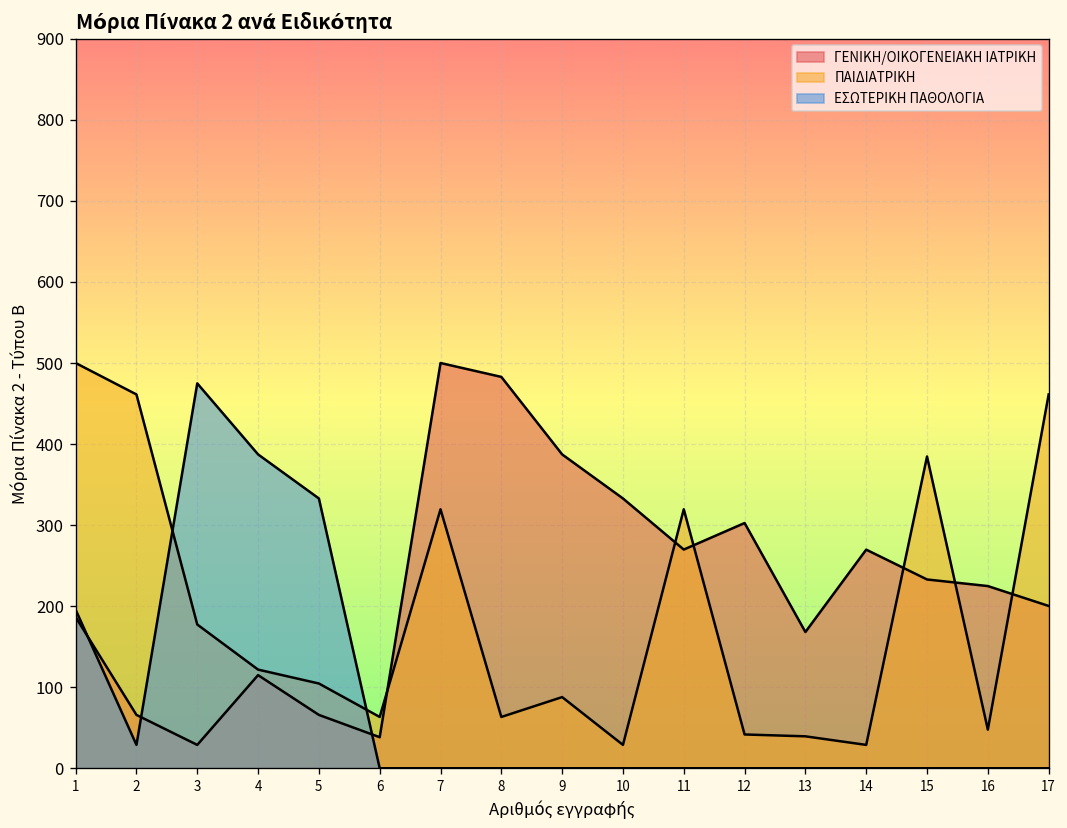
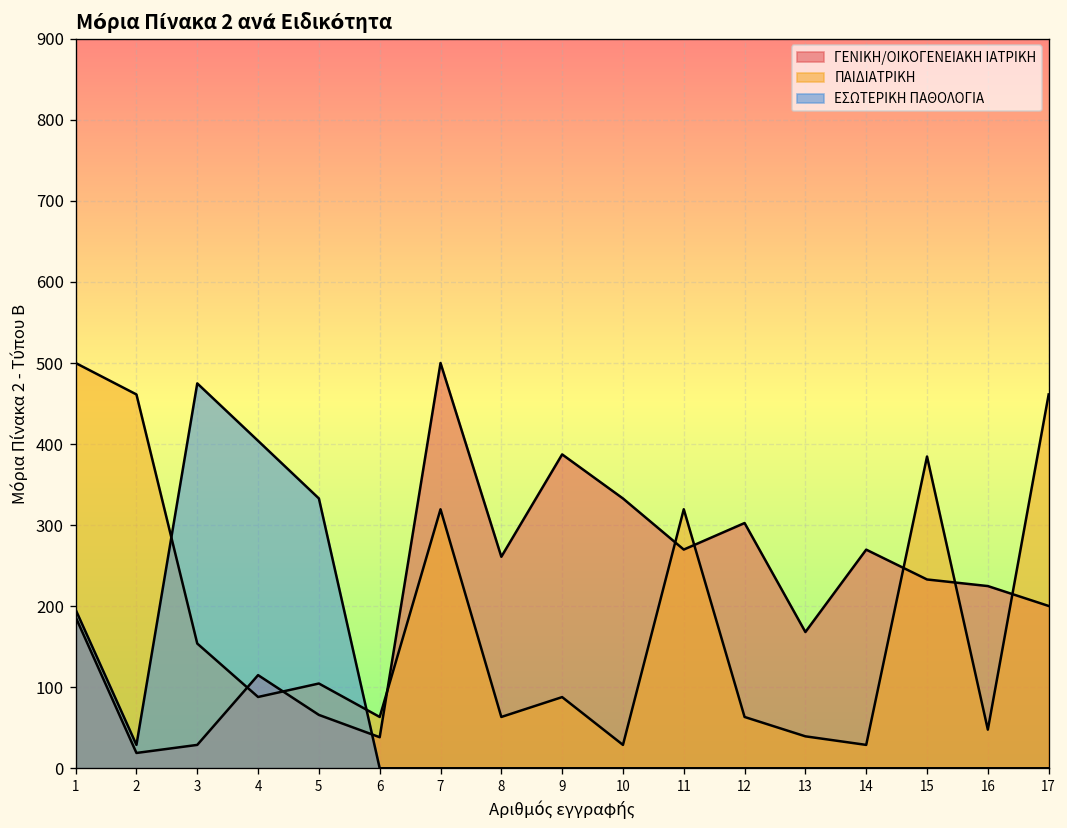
  {
    "ΓΕΝΙΚΗ/ΟΙΚΟΓΕΝΕΙΑΚΗ ΙΑΤΡΙΚΗ": {
      "1": 190,
-     "2": 70,
+     "2": 20,
      "3": 30,
      "4": 110,
      "5": 70,
      "6": 40,
      "7": 500,
-     "8": 480,
+     "8": 260,
      "9": 390,
      "10": 330,
      "11": 270,
      "12": 300,
      "13": 170,
      "14": 270,
      "15": 230,
      "16": 220,
      "17": 200
    },
    "ΠΑΙΔΙΑΤΡΙΚΗ": {
      "1": 500,
      "2": 460,
-     "3": 180,
-     "4": 120,
+     "3": 150,
+     "4": 90,
      "5": 100,
      "6": 60,
      "7": 320,
      "8": 60,
      "9": 90,
      "10": 30,
      "11": 320,
-     "12": 40,
+     "12": 60,
      "13": 40,
      "14": 30,
      "15": 380,
      "16": 50,
      "17": 460
    },
    "ΕΣΩΤΕΡΙΚΗ ΠΑΘΟΛΟΓΙΑ": {
      "1": 200,
      "2": 30,
      "3": 470,
-     "4": 390,
+     "4": 400,
      "5": 330,
      "6": 0,
      "7": 0,
      "8": 0,
      "9": 0,
      "10": 0,
      "11": 0,
      "12": 0,
      "13": 0,
      "14": 0,
      "15": 0,
      "16": 0,
      "17": 0
    }
  }
